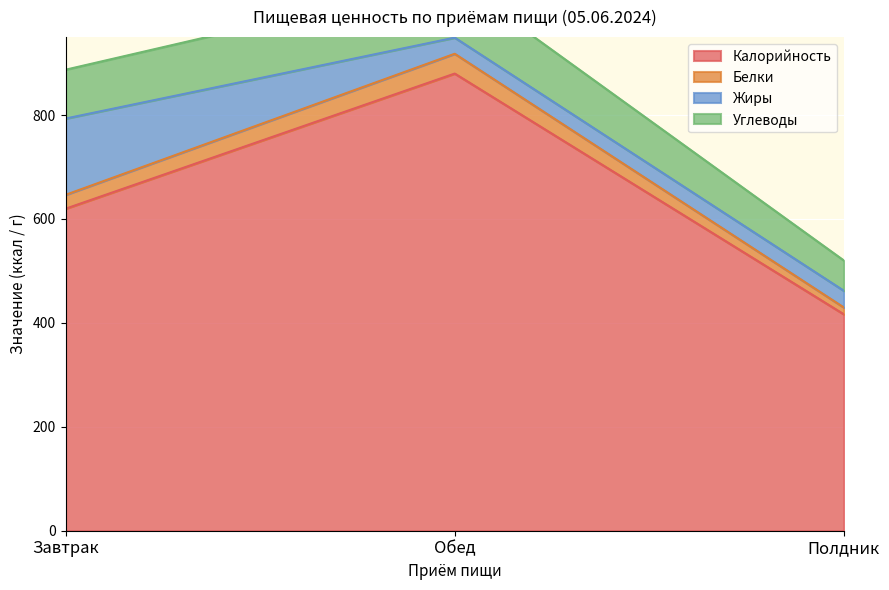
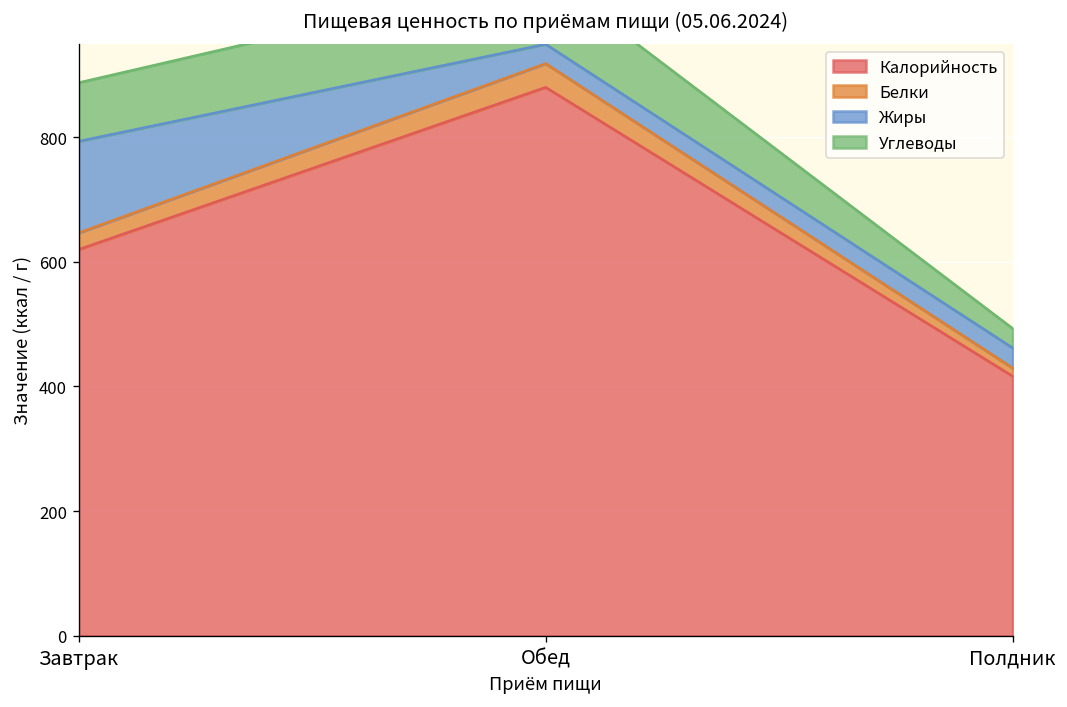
  {
    "Жиры": {
      "Завтрак": 150,
      "Обед": 30,
      "Полдник": 30
    },
    "Углеводы": {
      "Завтрак": 90,
-     "Полдник": 60
+     "Полдник": 30
    }
  }
